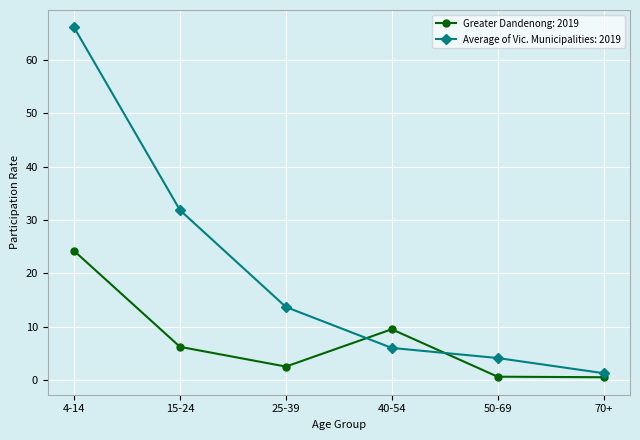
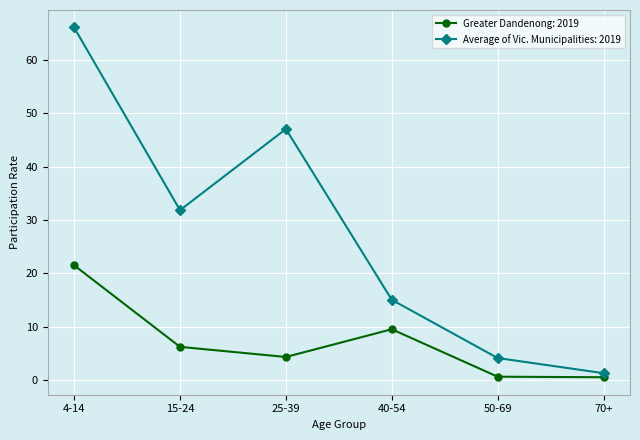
  {
    "Greater Dandenong: 2019": {
-     "4-14": 24,
+     "4-14": 22,
      "15-24": 6,
-     "25-39": 3,
+     "25-39": 4,
      "40-54": 10,
      "50-69": 1,
      "70+": 1
    },
    "Average of Vic. Municipalities: 2019": {
      "4-14": 66,
      "15-24": 32,
-     "25-39": 14,
-     "40-54": 6,
+     "25-39": 47,
+     "40-54": 15,
      "50-69": 4,
      "70+": 1
    }
  }
